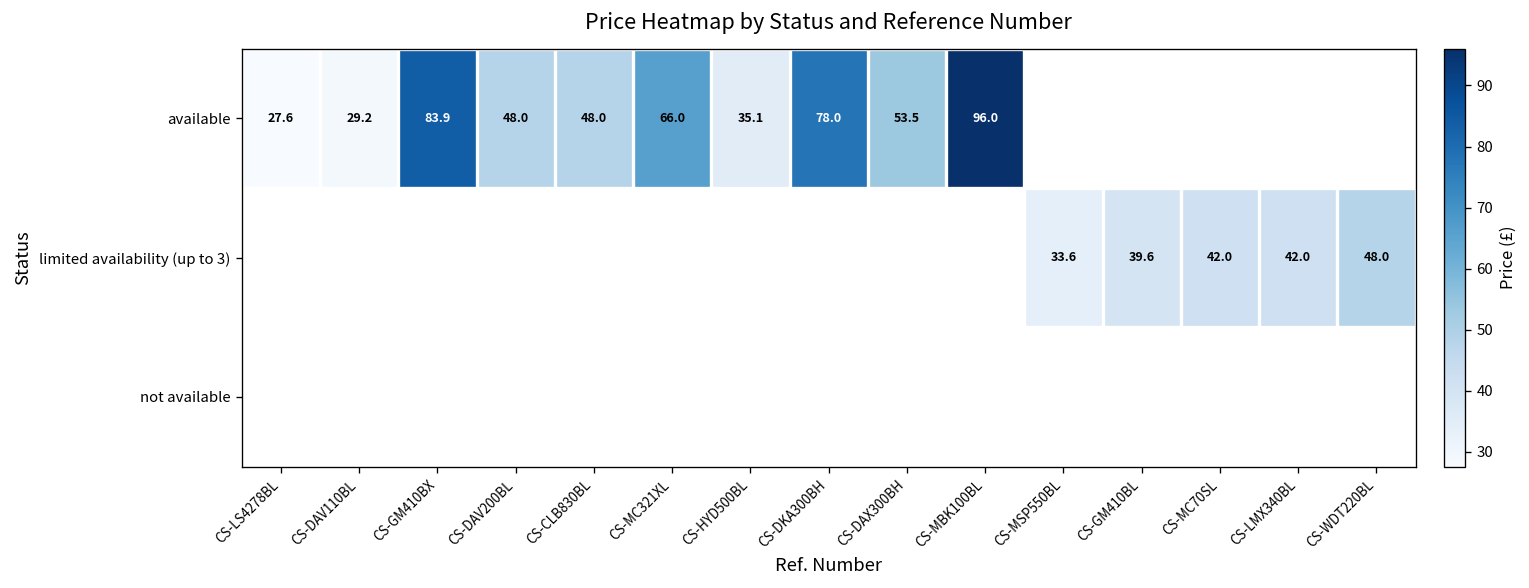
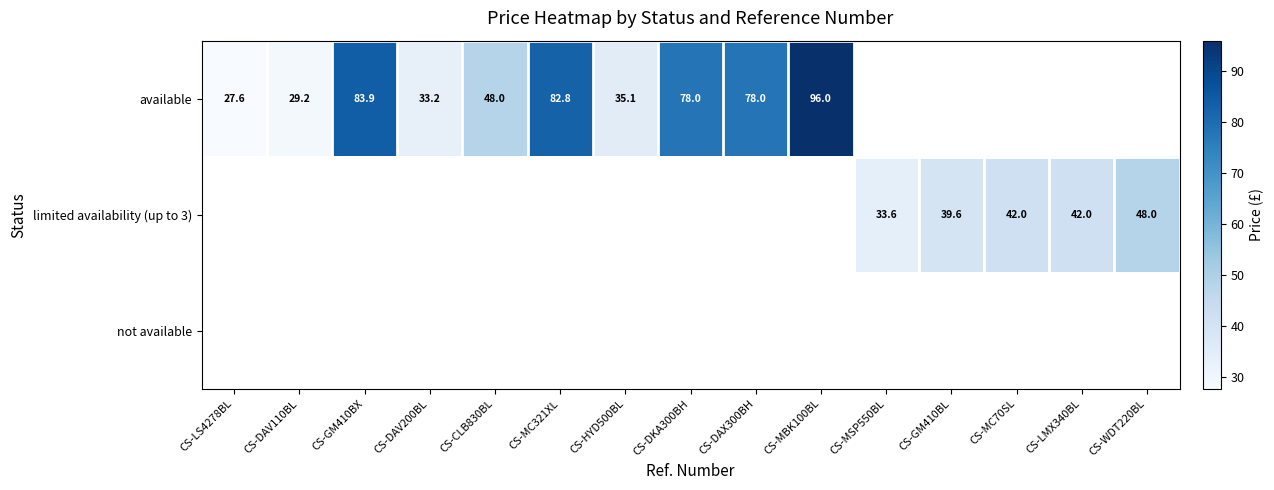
  {
    "available": {
      "CS-LS4278BL": 27.6,
      "CS-DAV110BL": 29.2,
      "CS-GM410BX": 83.9,
-     "CS-DAV200BL": 48.0,
+     "CS-DAV200BL": 33.2,
      "CS-CLB830BL": 48.0,
-     "CS-MC321XL": 66.0,
+     "CS-MC321XL": 82.8,
      "CS-HYD500BL": 35.1,
      "CS-DKA300BH": 78.0,
-     "CS-DAX300BH": 53.5,
+     "CS-DAX300BH": 78.0,
      "CS-MBK100BL": 96.0
    },
    "limited availability (up to 3)": {
      "CS-MSP550BL": 33.6,
      "CS-GM410BL": 39.6,
      "CS-MC70SL": 42.0,
      "CS-LMX340BL": 42.0,
      "CS-WDT220BL": 48.0
    }
  }
